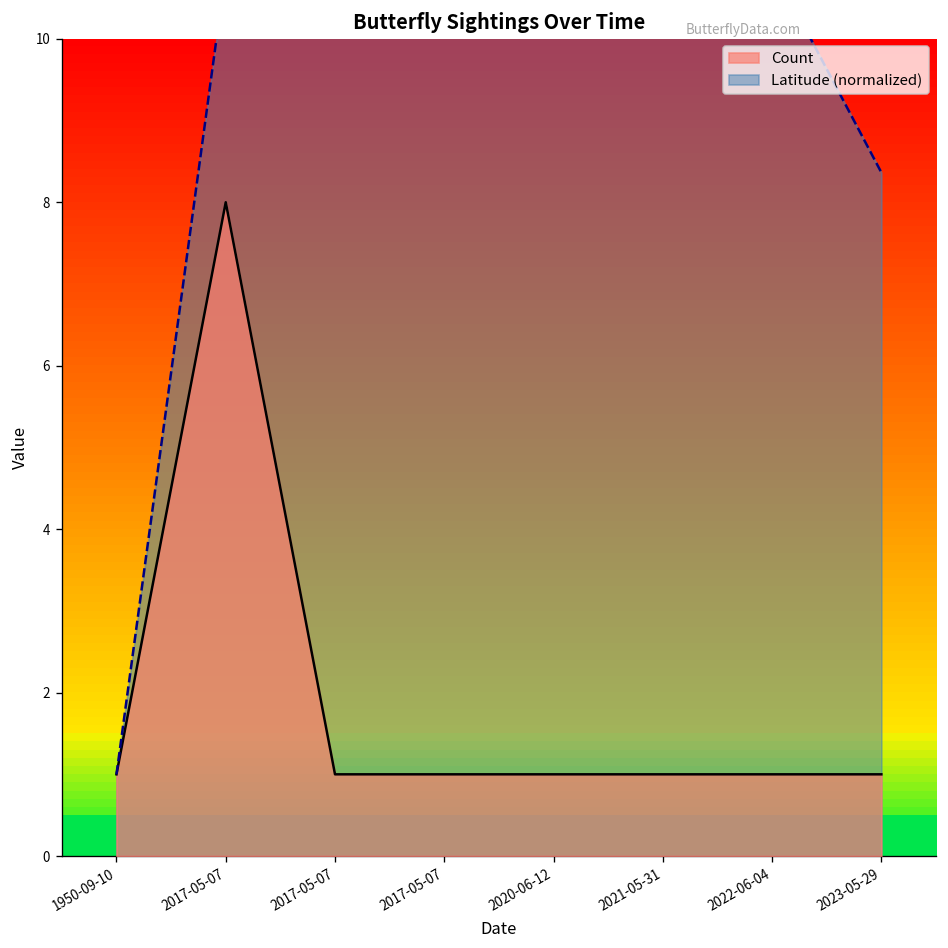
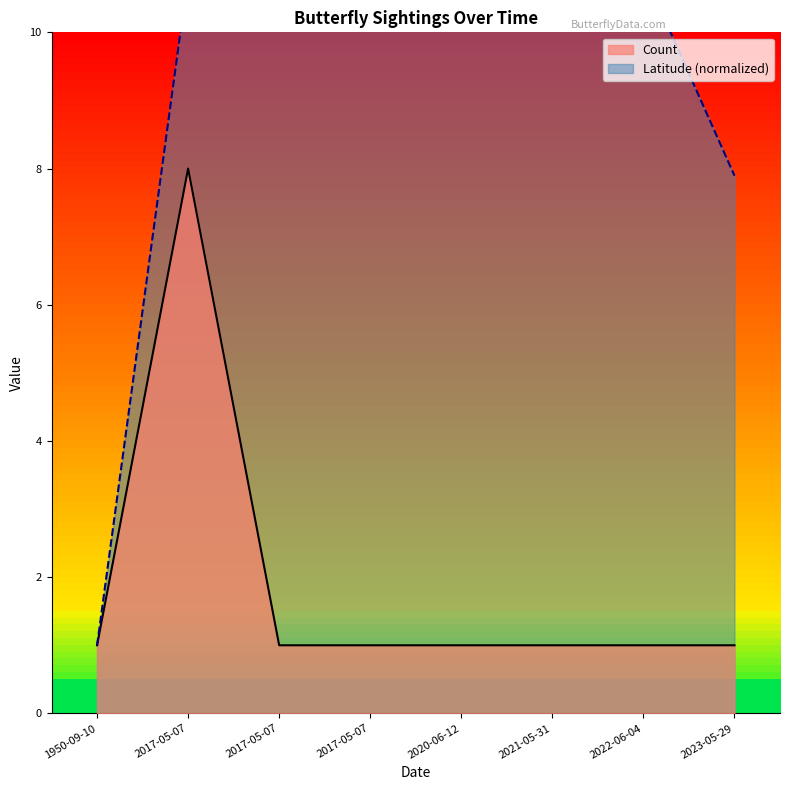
  {
    "Count": {
      "2020-06-12": 1.0,
      "2021-05-31": 1.0,
      "2022-06-04": 1.0,
      "2023-05-29": 1.0
    },
    "Latitude (normalized)": {
-     "2023-05-29": 8.4
+     "2023-05-29": 7.9
    }
  }
